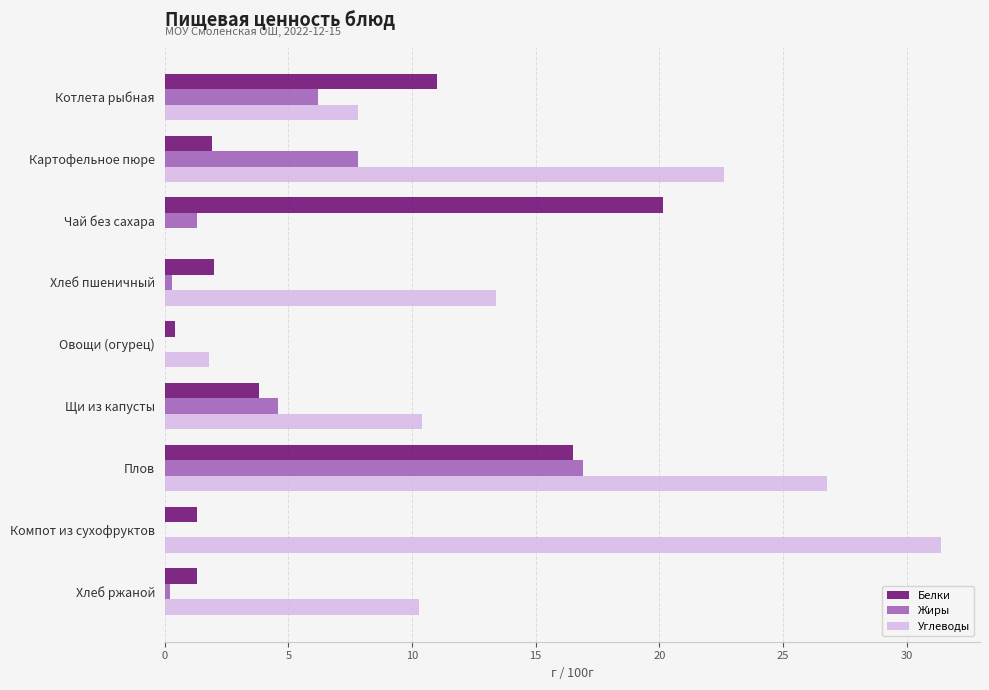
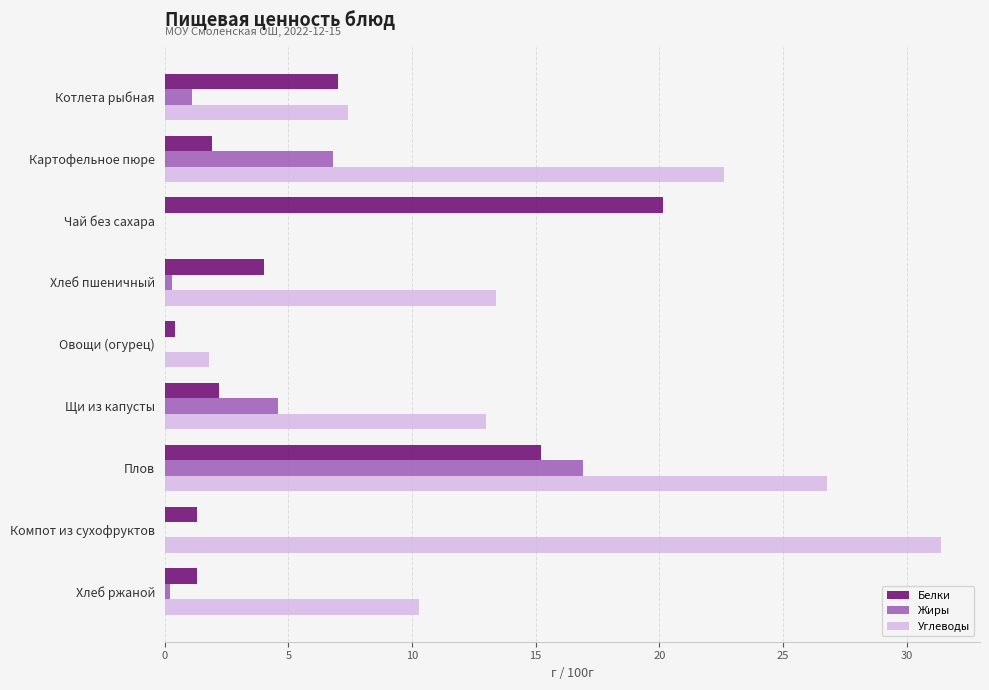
  {
    "Белки": {
-     "Котлета рыбная": 11,
+     "Котлета рыбная": 7,
      "Картофельное пюре": 1.9,
      "Чай без сахара": 20.2,
-     "Хлеб пшеничный": 2,
+     "Хлеб пшеничный": 4,
      "Овощи (огурец)": 0.4,
-     "Щи из капусты": 3.8,
-     "Плов": 16.5,
+     "Щи из капусты": 2.2,
+     "Плов": 15.2,
      "Компот из сухофруктов": 1.3,
      "Хлеб ржаной": 1.3
    },
    "Жиры": {
-     "Котлета рыбная": 6.2,
-     "Картофельное пюре": 7.8,
-     "Чай без сахара": 1.3,
+     "Котлета рыбная": 1.1,
+     "Картофельное пюре": 6.8,
+     "Чай без сахара": 0.0,
      "Хлеб пшеничный": 0.3,
      "Овощи (огурец)": 0.0,
      "Щи из капусты": 4.6,
      "Плов": 16.9,
      "Компот из сухофруктов": 0.0,
      "Хлеб ржаной": 0.2
    },
    "Углеводы": {
-     "Котлета рыбная": 7.8,
+     "Котлета рыбная": 7.4,
      "Картофельное пюре": 22.6,
      "Чай без сахара": 0.0,
      "Хлеб пшеничный": 13.4,
      "Овощи (огурец)": 1.8,
-     "Щи из капусты": 10.4,
+     "Щи из капусты": 13.0,
      "Плов": 26.8,
      "Компот из сухофруктов": 31.4,
      "Хлеб ржаной": 10.3
    }
  }
